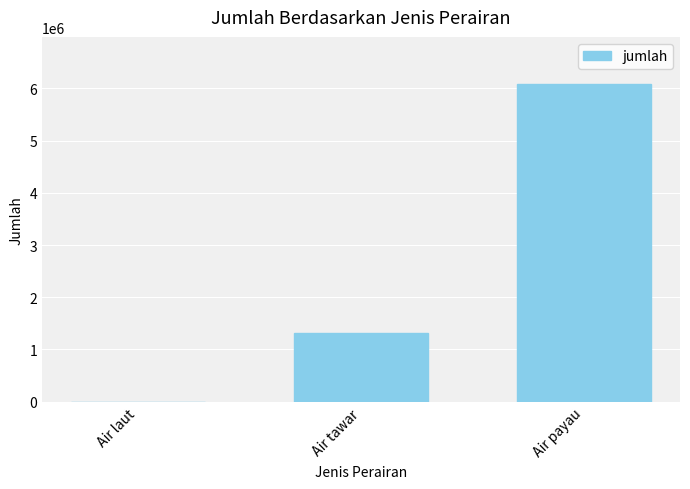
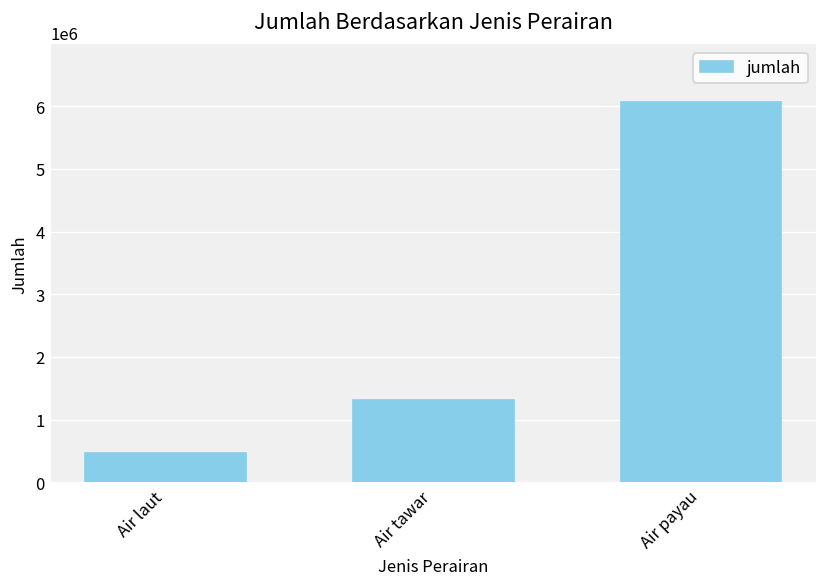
  {
-   "Air laut": 0,
+   "Air laut": 500000,
    "Air tawar": 1300000,
    "Air payau": 6100000
  }
